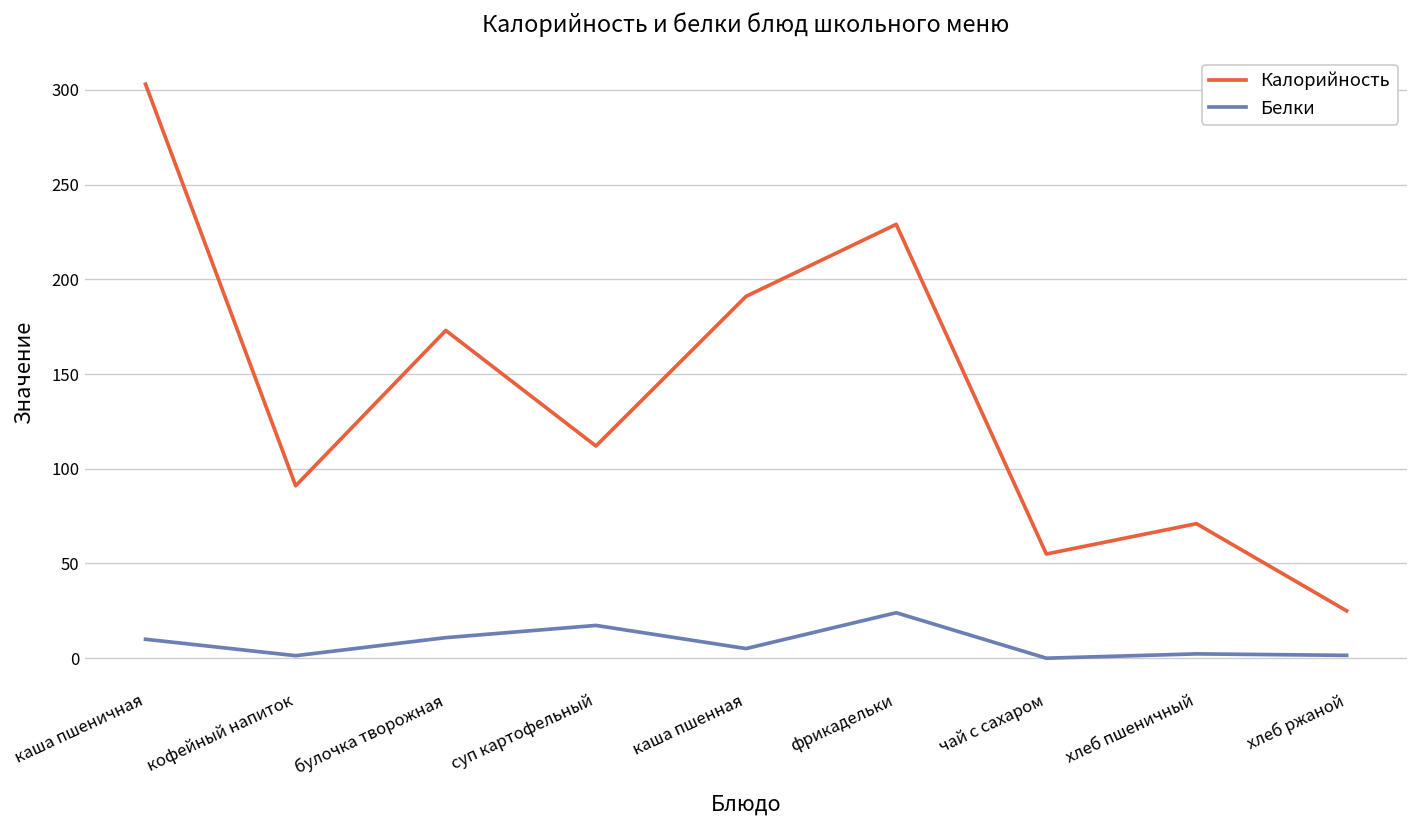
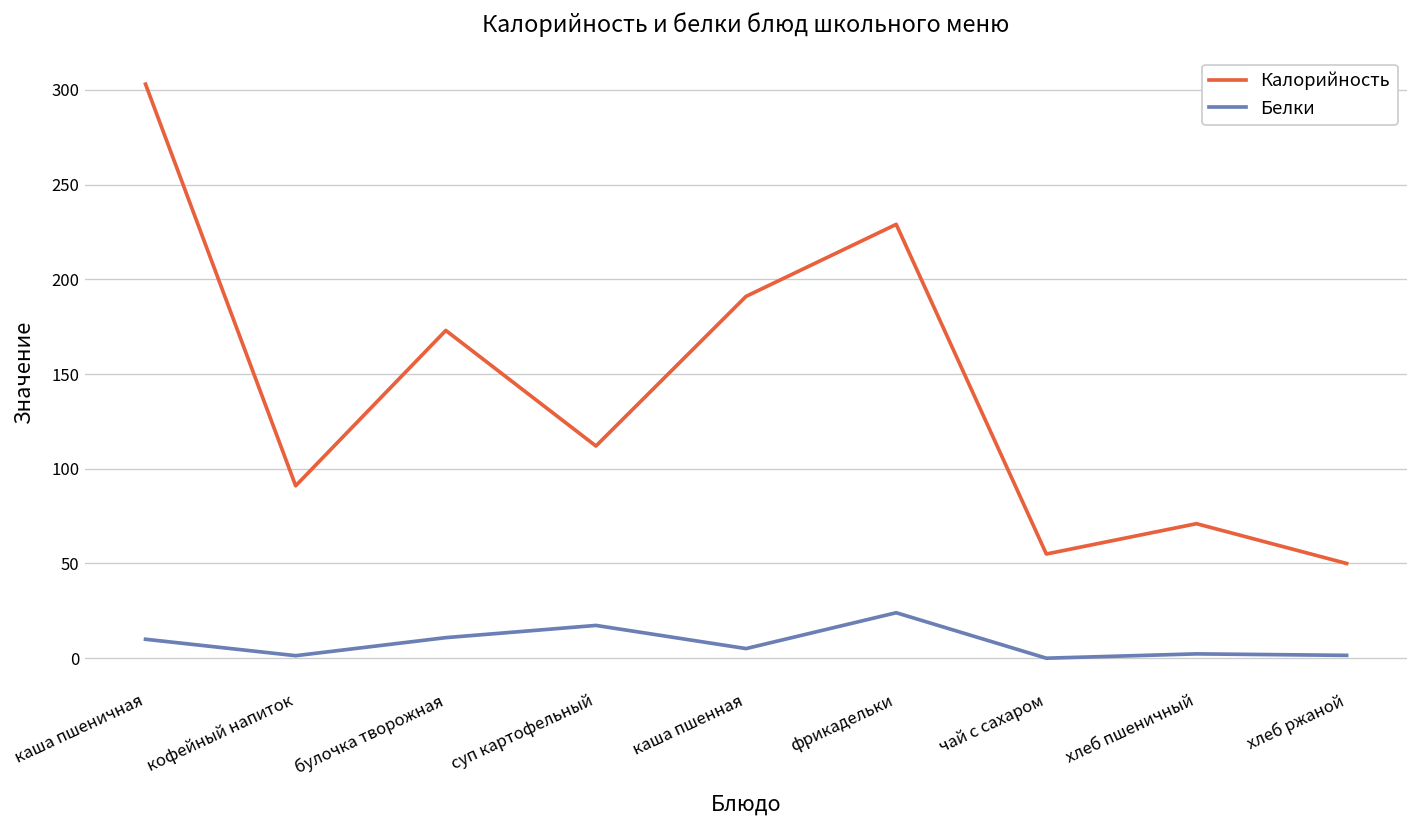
  {
    "Калорийность": {
      "каша пшеничная": 303,
      "кофейный напиток": 91,
      "булочка творожная": 173,
      "суп картофельный": 112,
      "каша пшенная": 191,
      "фрикадельки": 229,
      "чай с сахаром": 55,
      "хлеб пшеничный": 71,
-     "хлеб ржаной": 25
+     "хлеб ржаной": 50
    },
    "Белки": {
      "каша пшеничная": 10,
      "кофейный напиток": 1,
      "булочка творожная": 11,
      "суп картофельный": 17,
      "каша пшенная": 5,
      "фрикадельки": 24,
      "чай с сахаром": 0,
      "хлеб пшеничный": 2,
      "хлеб ржаной": 2
    }
  }
